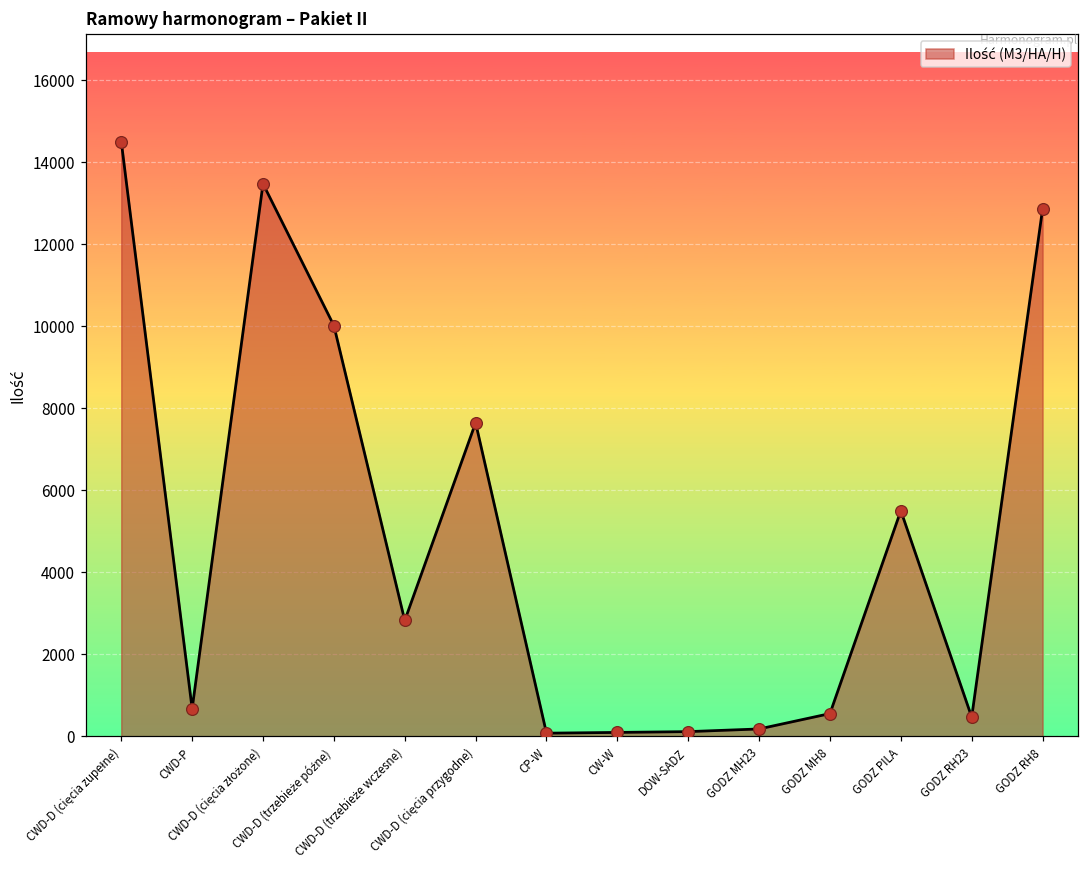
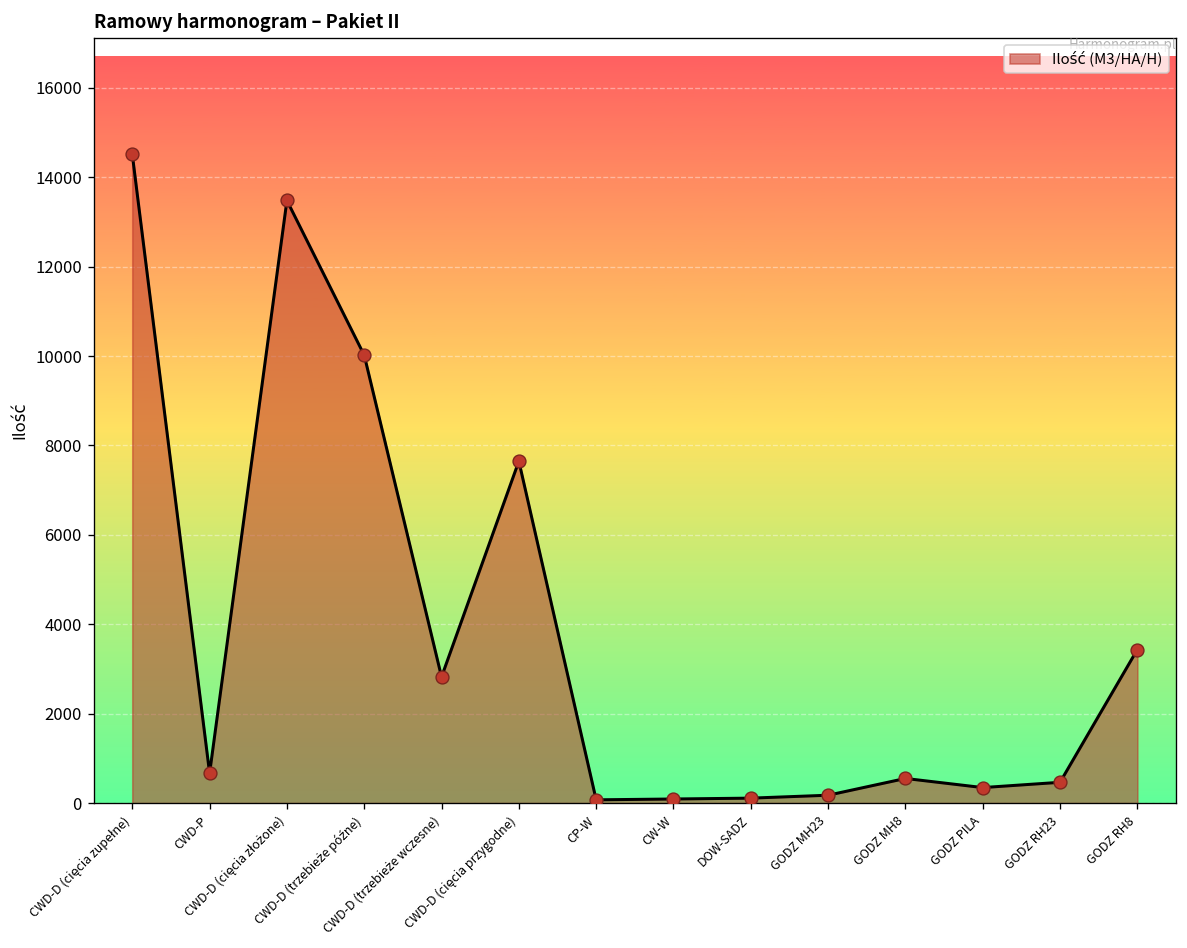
  {
    "CWD-D (cięcia zupełne)": 14500,
    "CWD-P": 700,
    "CWD-D (cięcia złożone)": 13500,
    "CWD-D (trzebieże późne)": 10000,
    "CWD-D (trzebieże wczesne)": 2800,
    "CWD-D (cięcia przygodne)": 7600,
    "CP-W": 100,
    "CW-W": 100,
    "DOW-SADZ": 100,
    "GODZ MH23": 200,
    "GODZ MH8": 600,
-   "GODZ PILA": 5500,
+   "GODZ PILA": 300,
    "GODZ RH23": 500,
-   "GODZ RH8": 12900
+   "GODZ RH8": 3400
  }
